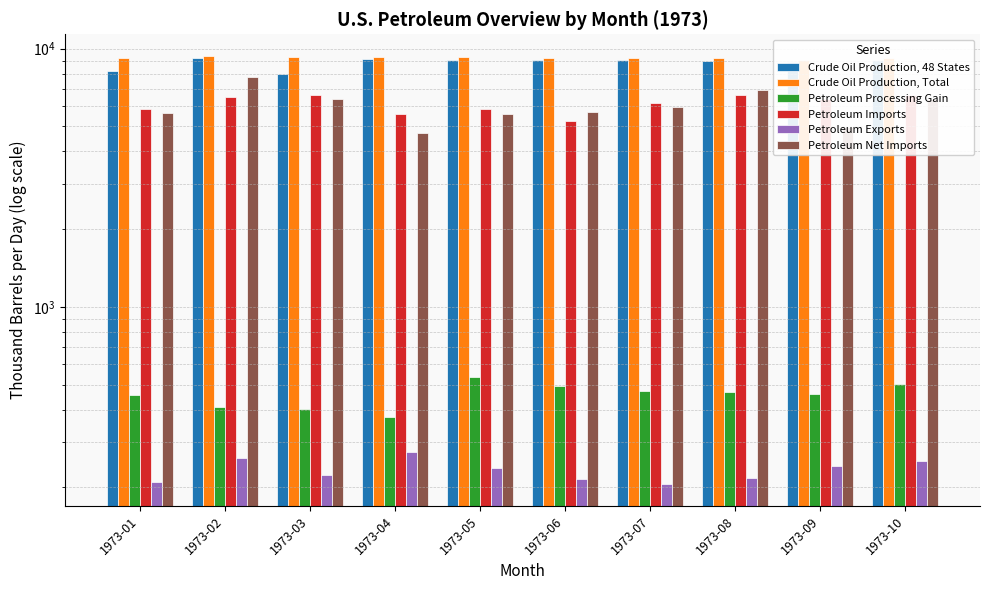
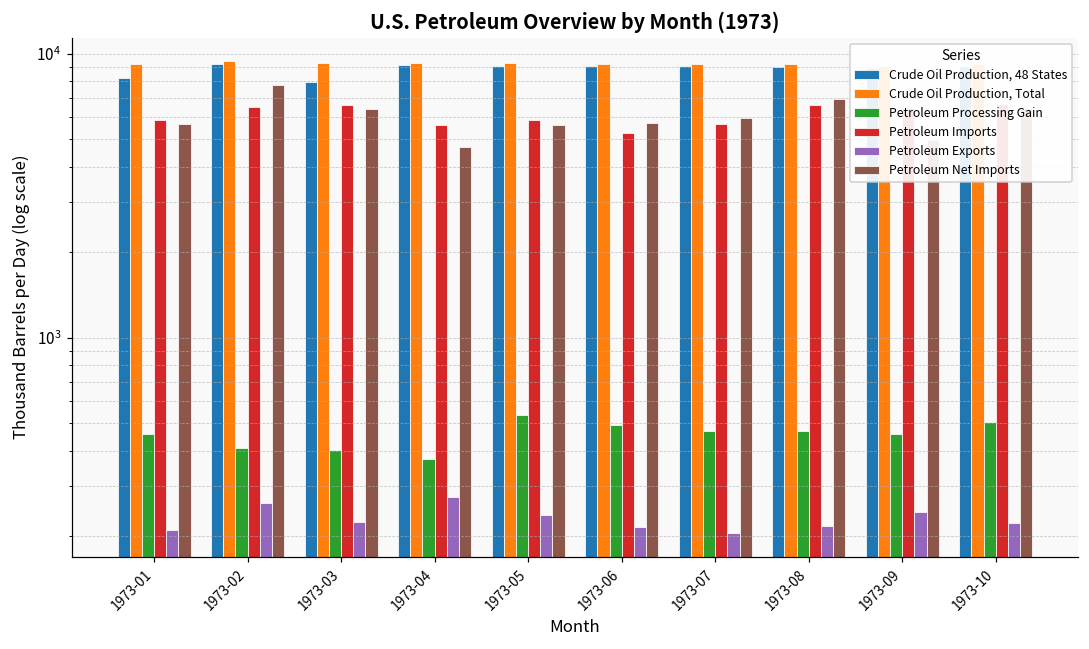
  {
    "Crude Oil Production, 48 States": {
      "1973-01": 8200,
      "1973-02": 9200,
      "1973-03": 8000,
      "1973-04": 9100,
      "1973-05": 9100,
      "1973-06": 9000,
      "1973-07": 9000,
      "1973-08": 9000
    },
    "Crude Oil Production, Total": {
      "1973-01": 9200,
      "1973-02": 9400,
      "1973-03": 9300,
      "1973-04": 9300,
      "1973-05": 9300,
      "1973-06": 9200,
      "1973-07": 9200,
      "1973-08": 9200
    },
    "Petroleum Processing Gain": {
      "1973-01": 460,
      "1973-02": 410,
      "1973-03": 400,
      "1973-04": 370,
      "1973-05": 530,
      "1973-06": 490,
      "1973-07": 470,
      "1973-08": 470,
      "1973-09": 460,
      "1973-10": 500
    },
    "Petroleum Imports": {
      "1973-01": 5900,
      "1973-02": 6500,
      "1973-03": 6600,
      "1973-04": 5600,
      "1973-05": 5800,
      "1973-06": 5300,
-     "1973-07": 6200,
+     "1973-07": 5600,
      "1973-08": 6600
    },
    "Petroleum Exports": {
      "1973-01": 210,
      "1973-02": 260,
      "1973-03": 220,
      "1973-04": 280,
      "1973-05": 240,
      "1973-06": 220,
      "1973-07": 210,
      "1973-08": 220,
      "1973-09": 240,
-     "1973-10": 250
+     "1973-10": 220
    },
    "Petroleum Net Imports": {
      "1973-01": 5600,
      "1973-02": 7700,
      "1973-03": 6400,
      "1973-04": 4700,
      "1973-05": 5600,
      "1973-06": 5700,
      "1973-07": 5900,
      "1973-08": 6900
    }
  }
